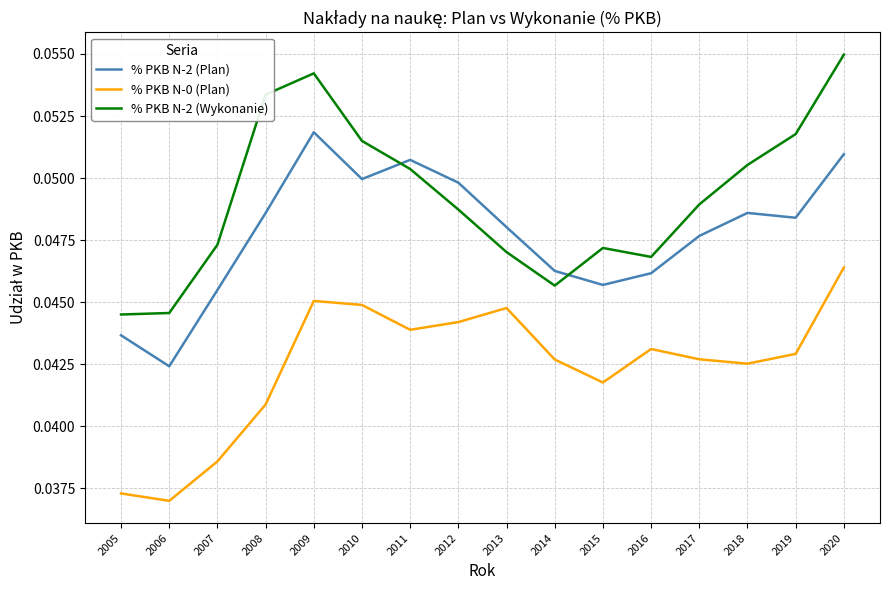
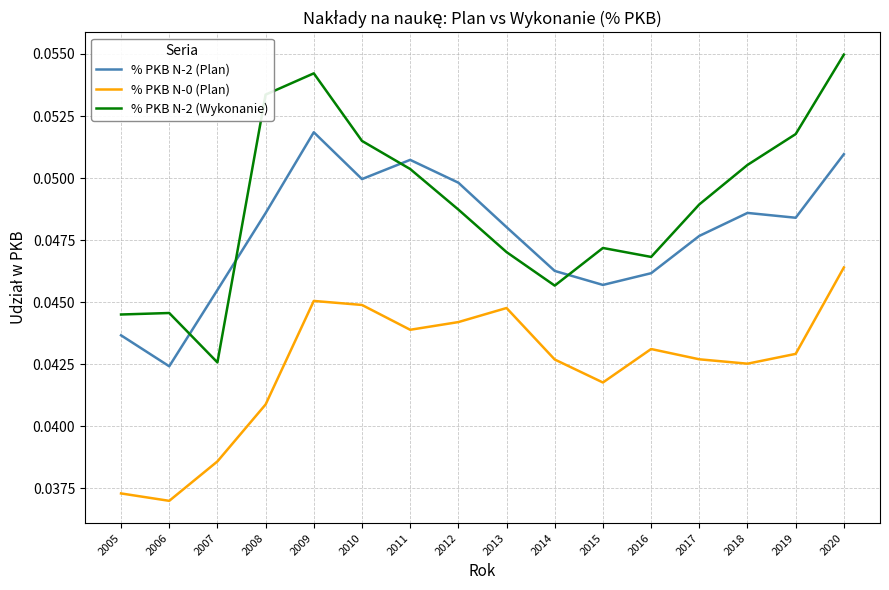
  {
    "% PKB N-2 (Plan)": {
      "2005": 0.0437,
      "2006": 0.0424,
      "2007": 0.0455,
      "2008": 0.0486,
      "2009": 0.0518,
      "2010": 0.0500,
      "2011": 0.0507,
      "2012": 0.0498,
      "2013": 0.0480,
      "2014": 0.0463,
      "2015": 0.0457,
      "2016": 0.0462,
      "2017": 0.0477,
      "2018": 0.0486,
      "2019": 0.0484,
      "2020": 0.0510
    },
    "% PKB N-0 (Plan)": {
      "2005": 0.0373,
      "2006": 0.0370,
      "2007": 0.0386,
      "2008": 0.0409,
      "2009": 0.0450,
      "2010": 0.0449,
      "2011": 0.0439,
      "2012": 0.0442,
      "2013": 0.0448,
      "2014": 0.0427,
      "2015": 0.0418,
      "2016": 0.0431,
      "2017": 0.0427,
      "2018": 0.0425,
      "2019": 0.0429,
      "2020": 0.0464
    },
    "% PKB N-2 (Wykonanie)": {
      "2005": 0.0445,
      "2006": 0.0446,
-     "2007": 0.0473,
+     "2007": 0.0426,
      "2009": 0.0542,
      "2010": 0.0515,
      "2011": 0.0504,
      "2012": 0.0487,
      "2013": 0.0470,
      "2014": 0.0457,
      "2015": 0.0472,
      "2016": 0.0468,
      "2017": 0.0489,
      "2018": 0.0505,
      "2019": 0.0518,
      "2020": 0.0550
    }
  }
